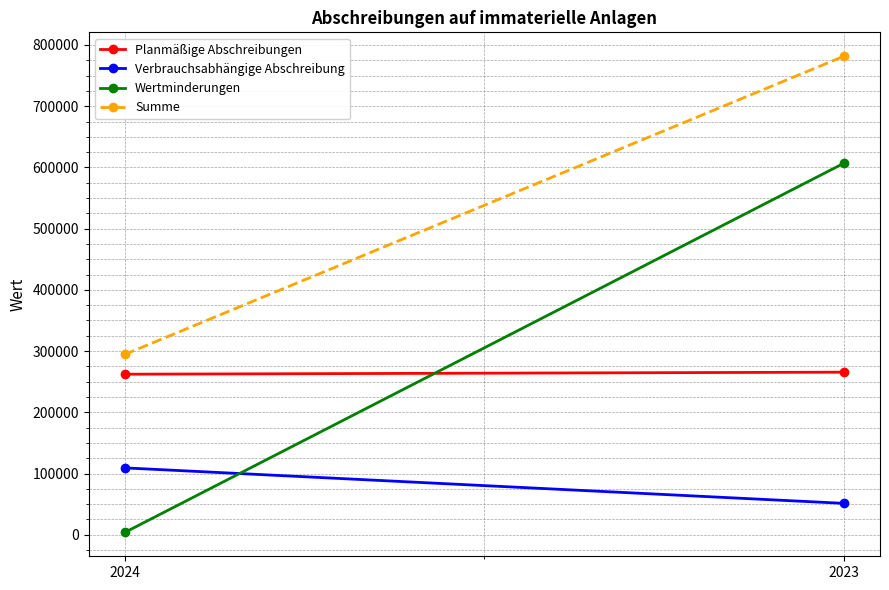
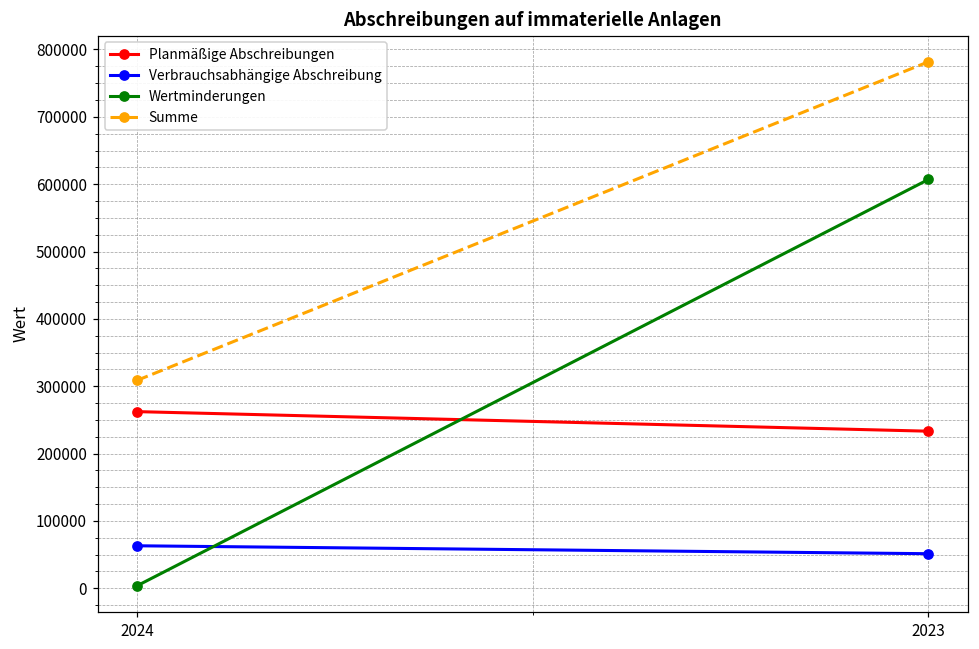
  {
    "Planmäßige Abschreibungen": {
      "2024": 260000,
-     "2023": 270000
+     "2023": 230000
    },
    "Verbrauchsabhängige Abschreibung": {
-     "2024": 110000,
+     "2024": 60000,
      "2023": 50000
    },
    "Wertminderungen": {
      "2024": 0,
      "2023": 610000
    },
    "Summe": {
-     "2024": 290000,
+     "2024": 310000,
      "2023": 780000
    }
  }
